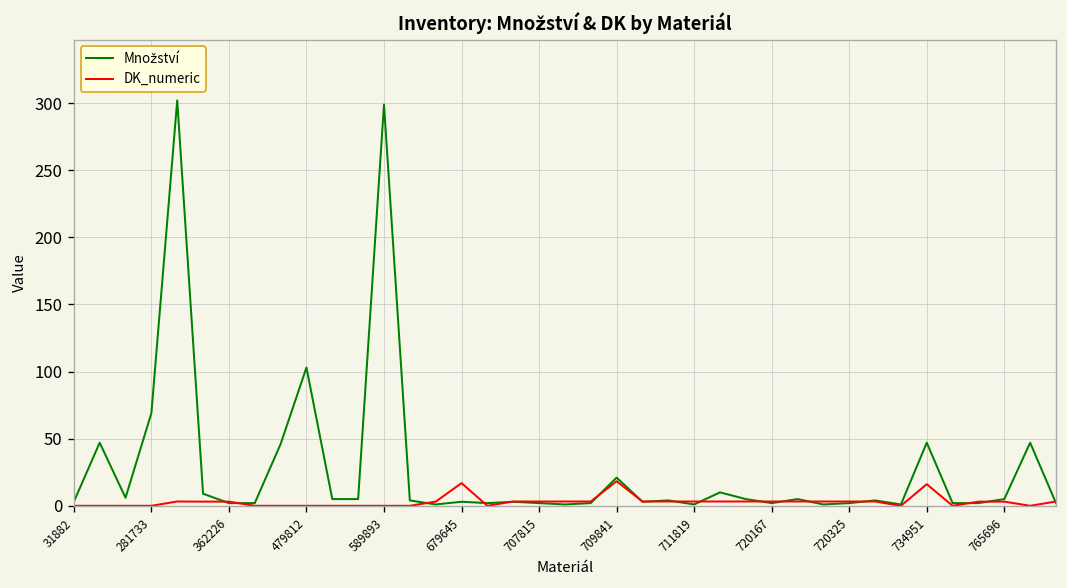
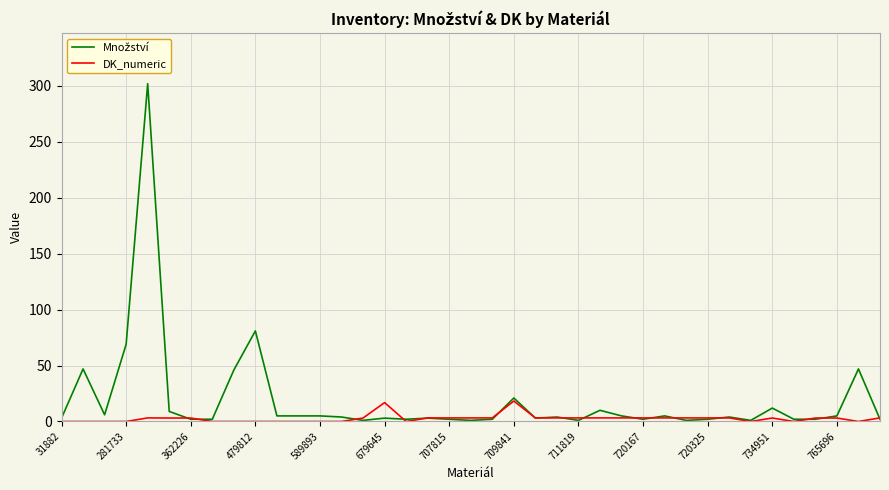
  {
    "Množství": {
      "31882": 3,
      "281733": 69,
-     "479812": 103,
-     "589893": 299,
+     "479812": 81,
+     "589893": 5,
      "679645": 3,
      "709841": 21,
-     "734951": 47
+     "734951": 12
    },
    "DK_numeric": {
      "31882": 0,
      "281733": 0,
      "479812": 0,
      "589893": 0,
      "679645": 17,
      "709841": 18,
-     "734951": 16
+     "734951": 3
    }
  }
